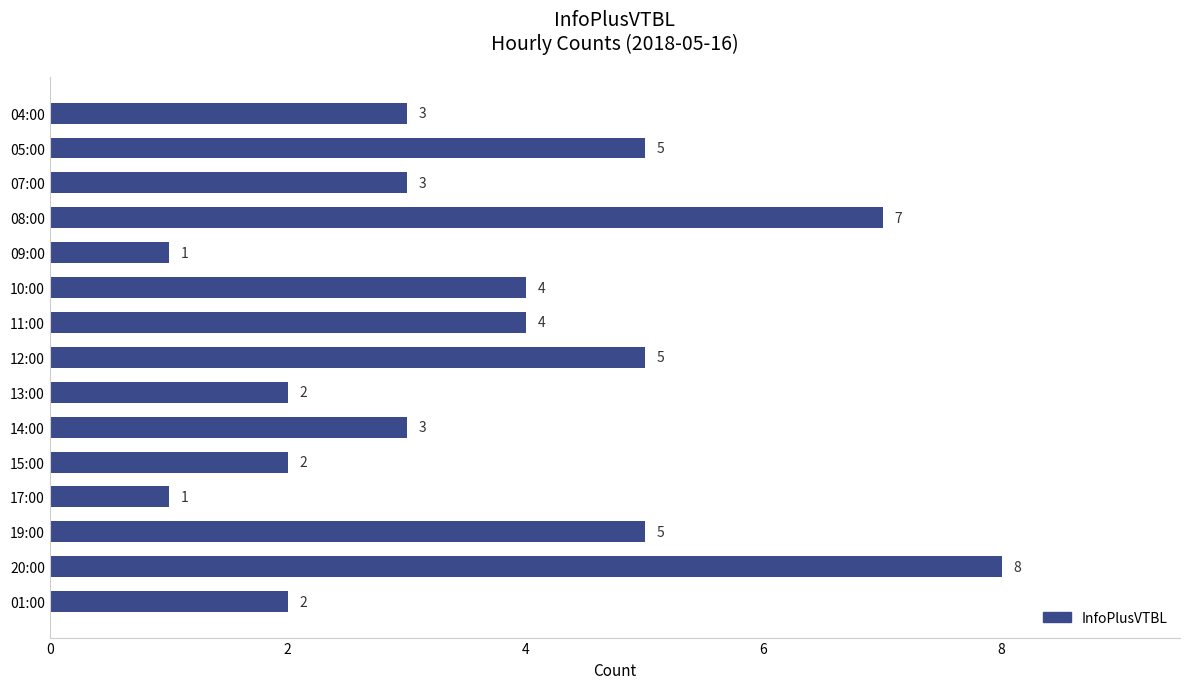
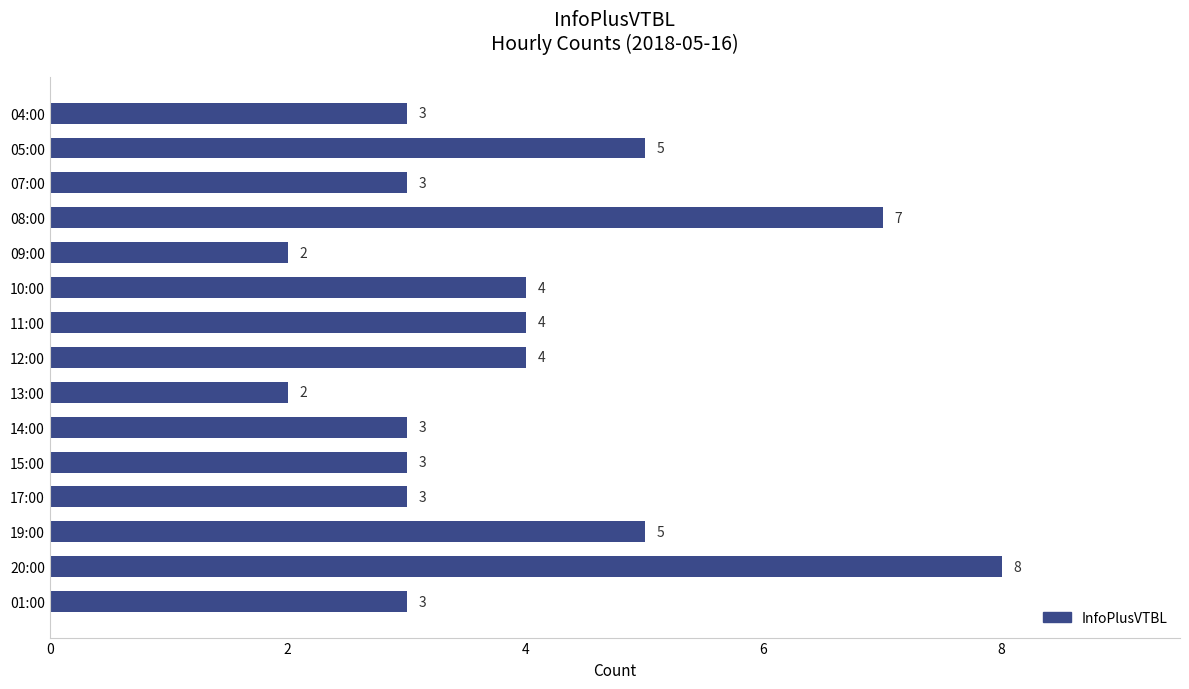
  {
    "04:00": 3,
    "05:00": 5,
    "07:00": 3,
    "08:00": 7,
-   "09:00": 1,
+   "09:00": 2,
    "10:00": 4,
    "11:00": 4,
-   "12:00": 5,
+   "12:00": 4,
    "13:00": 2,
    "14:00": 3,
-   "15:00": 2,
-   "17:00": 1,
+   "15:00": 3,
+   "17:00": 3,
    "19:00": 5,
    "20:00": 8,
-   "01:00": 2
+   "01:00": 3
  }
